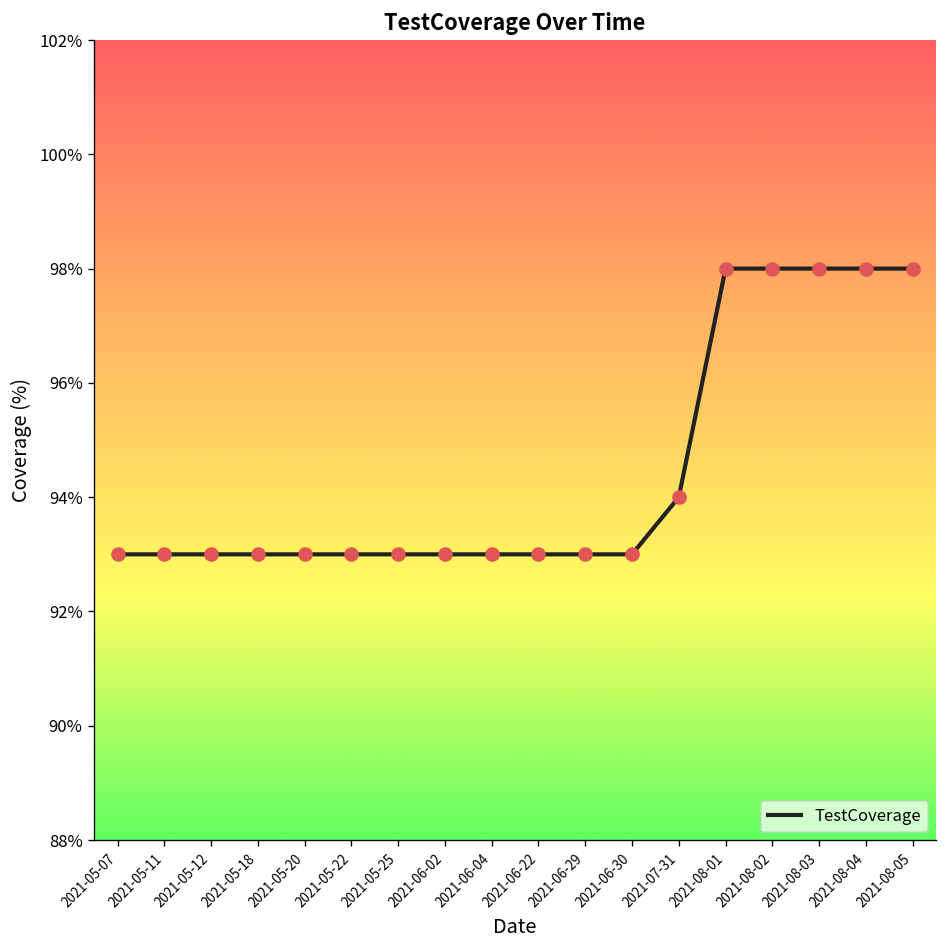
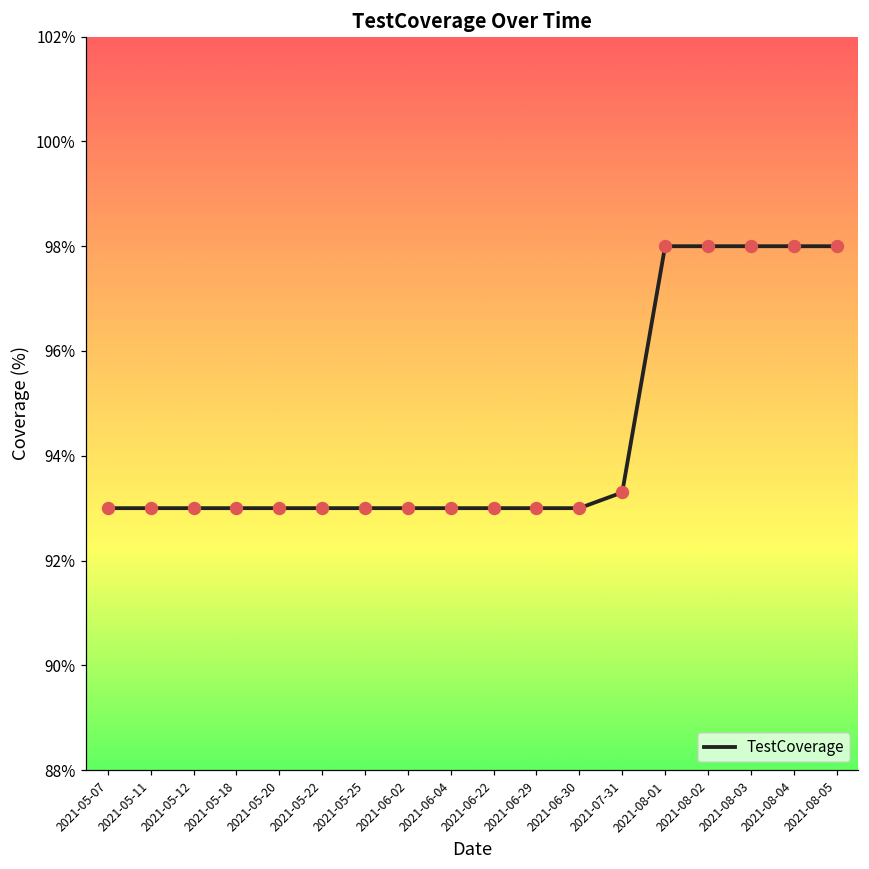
  {
    "2021-05-07": "93.0%",
    "2021-05-11": "93.0%",
    "2021-05-12": "93.0%",
    "2021-05-18": "93.0%",
    "2021-05-20": "93.0%",
    "2021-05-22": "93.0%",
    "2021-05-25": "93.0%",
    "2021-06-02": "93.0%",
    "2021-06-04": "93.0%",
    "2021-06-22": "93.0%",
    "2021-06-29": "93.0%",
    "2021-06-30": "93.0%",
-   "2021-07-31": "94.0%",
+   "2021-07-31": "93.3%",
    "2021-08-01": "98.0%",
    "2021-08-02": "98.0%",
    "2021-08-03": "98.0%",
    "2021-08-04": "98.0%",
    "2021-08-05": "98.0%"
  }
